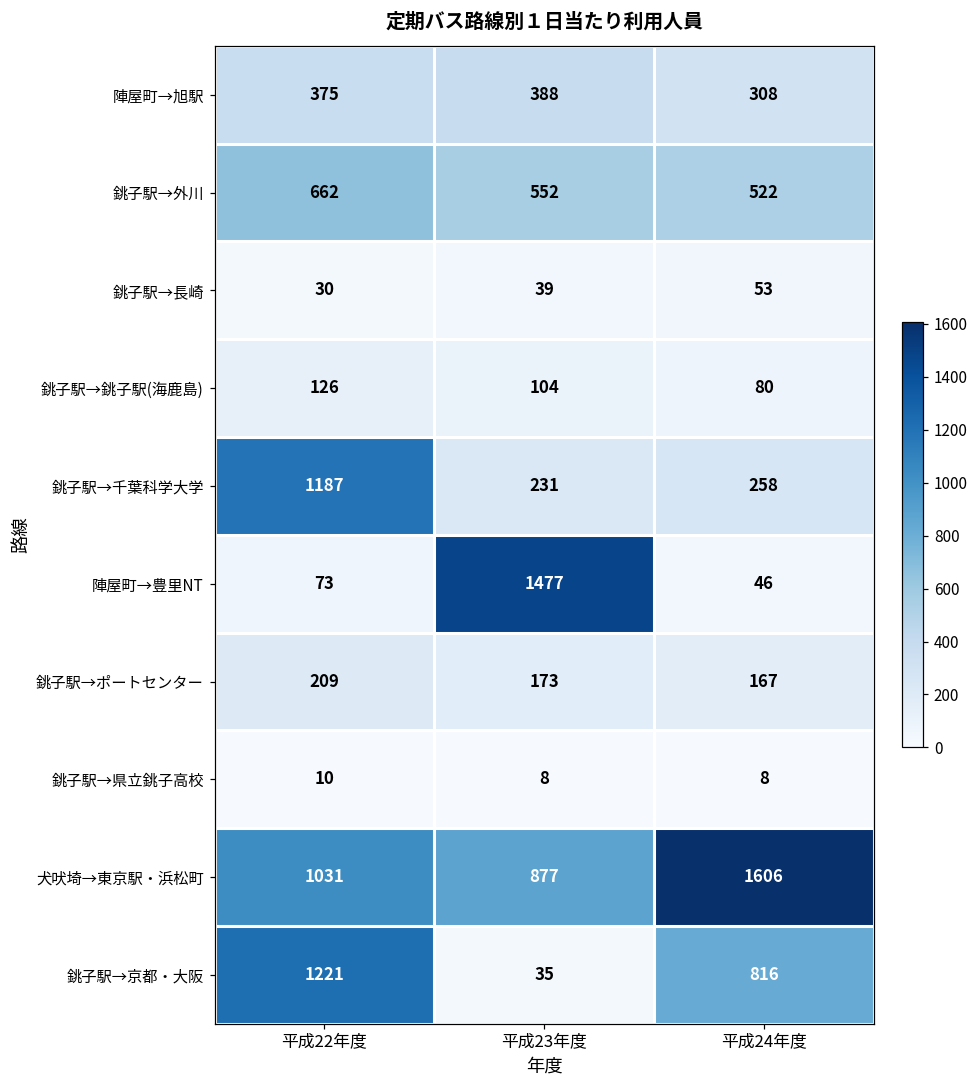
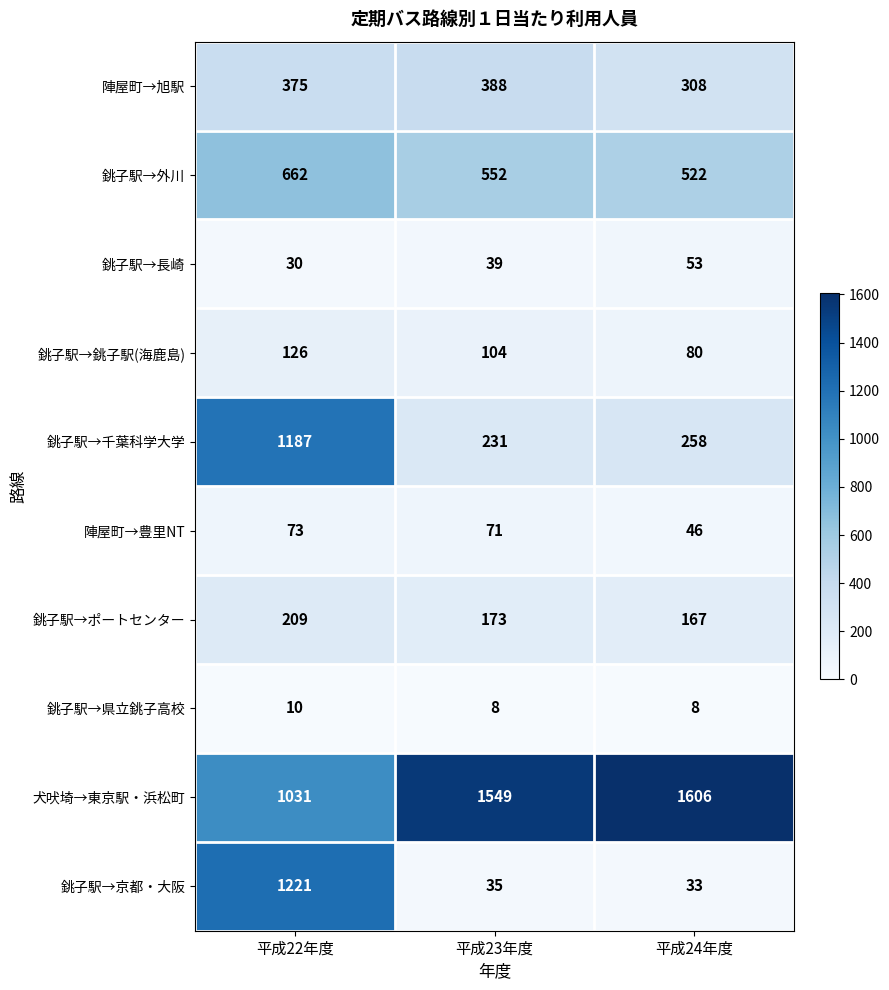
  {
    "陣屋町→旭駅": {
      "平成22年度": 375,
      "平成23年度": 388,
      "平成24年度": 308
    },
    "銚子駅→外川": {
      "平成22年度": 662,
      "平成23年度": 552,
      "平成24年度": 522
    },
    "銚子駅→長崎": {
      "平成22年度": 30,
      "平成23年度": 39,
      "平成24年度": 53
    },
    "銚子駅→銚子駅(海鹿島)": {
      "平成22年度": 126,
      "平成23年度": 104,
      "平成24年度": 80
    },
    "銚子駅→千葉科学大学": {
      "平成22年度": 1187,
      "平成23年度": 231,
      "平成24年度": 258
    },
    "陣屋町→豊里NT": {
      "平成22年度": 73,
-     "平成23年度": 1477,
+     "平成23年度": 71,
      "平成24年度": 46
    },
    "銚子駅→ポートセンター": {
      "平成22年度": 209,
      "平成23年度": 173,
      "平成24年度": 167
    },
    "銚子駅→県立銚子高校": {
      "平成22年度": 10,
      "平成23年度": 8,
      "平成24年度": 8
    },
    "犬吠埼→東京駅・浜松町": {
      "平成22年度": 1031,
-     "平成23年度": 877,
+     "平成23年度": 1549,
      "平成24年度": 1606
    },
    "銚子駅→京都・大阪": {
      "平成22年度": 1221,
      "平成23年度": 35,
-     "平成24年度": 816
+     "平成24年度": 33
    }
  }
